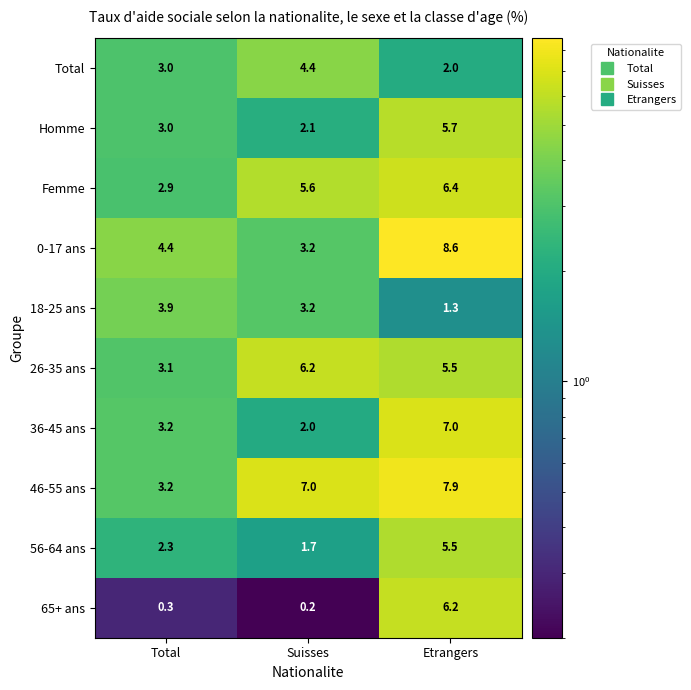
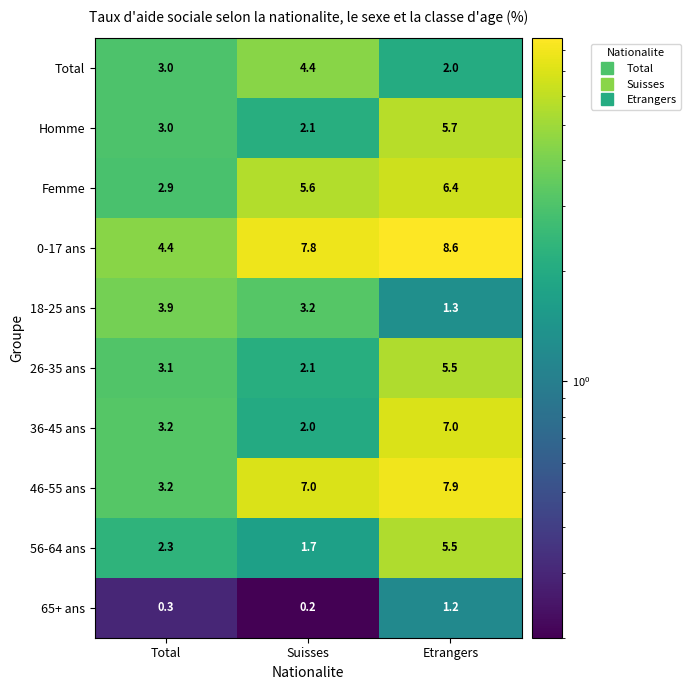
  {
    "Total": {
      "Total": 3.0,
      "Suisses": 4.4,
      "Etrangers": 2.0
    },
    "Homme": {
      "Total": 3.0,
      "Suisses": 2.1,
      "Etrangers": 5.7
    },
    "Femme": {
      "Total": 2.9,
      "Suisses": 5.6,
      "Etrangers": 6.4
    },
    "0-17 ans": {
      "Total": 4.4,
-     "Suisses": 3.2,
+     "Suisses": 7.8,
      "Etrangers": 8.6
    },
    "18-25 ans": {
      "Total": 3.9,
      "Suisses": 3.2,
      "Etrangers": 1.3
    },
    "26-35 ans": {
      "Total": 3.1,
-     "Suisses": 6.2,
+     "Suisses": 2.1,
      "Etrangers": 5.5
    },
    "36-45 ans": {
      "Total": 3.2,
      "Suisses": 2.0,
      "Etrangers": 7.0
    },
    "46-55 ans": {
      "Total": 3.2,
      "Suisses": 7.0,
      "Etrangers": 7.9
    },
    "56-64 ans": {
      "Total": 2.3,
      "Suisses": 1.7,
      "Etrangers": 5.5
    },
    "65+ ans": {
      "Total": 0.3,
      "Suisses": 0.2,
-     "Etrangers": 6.2
+     "Etrangers": 1.2
    }
  }
